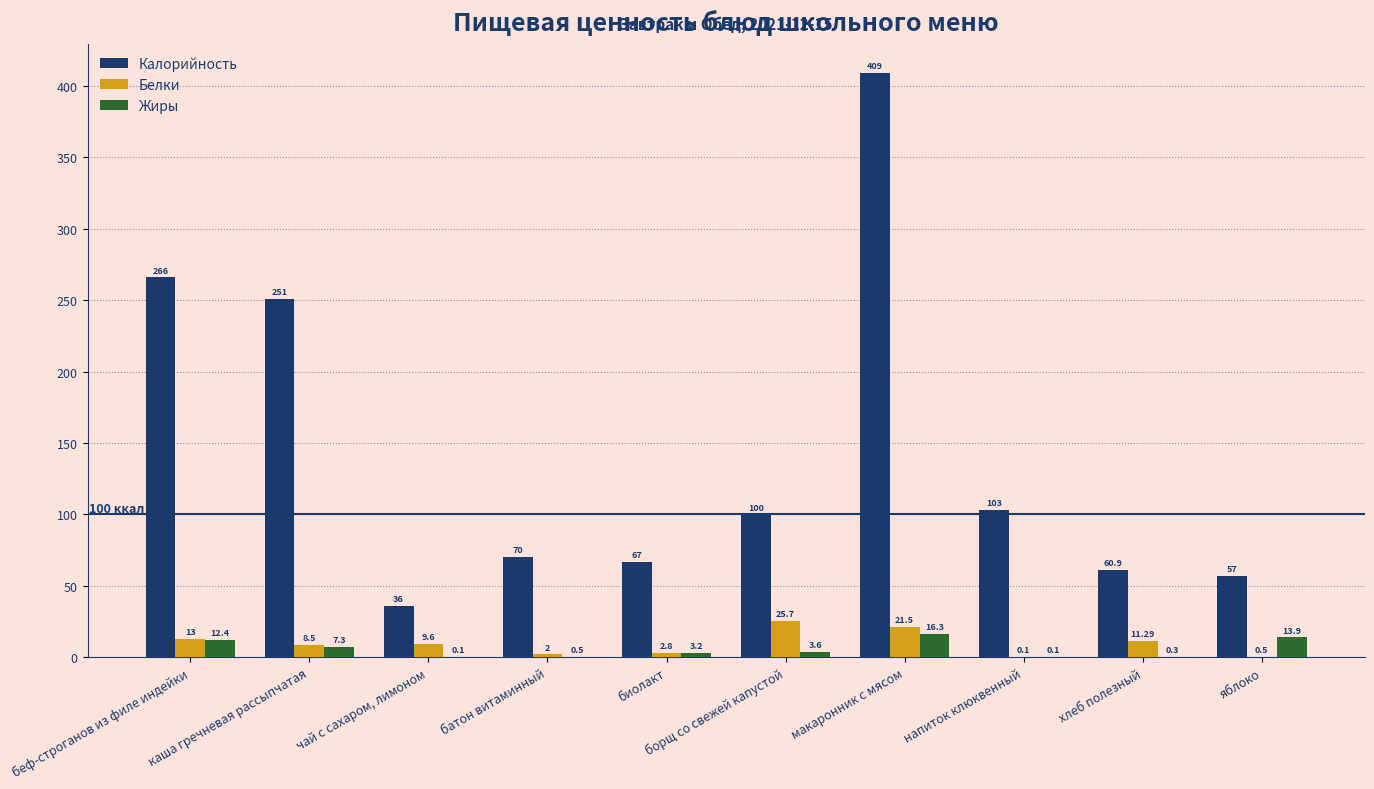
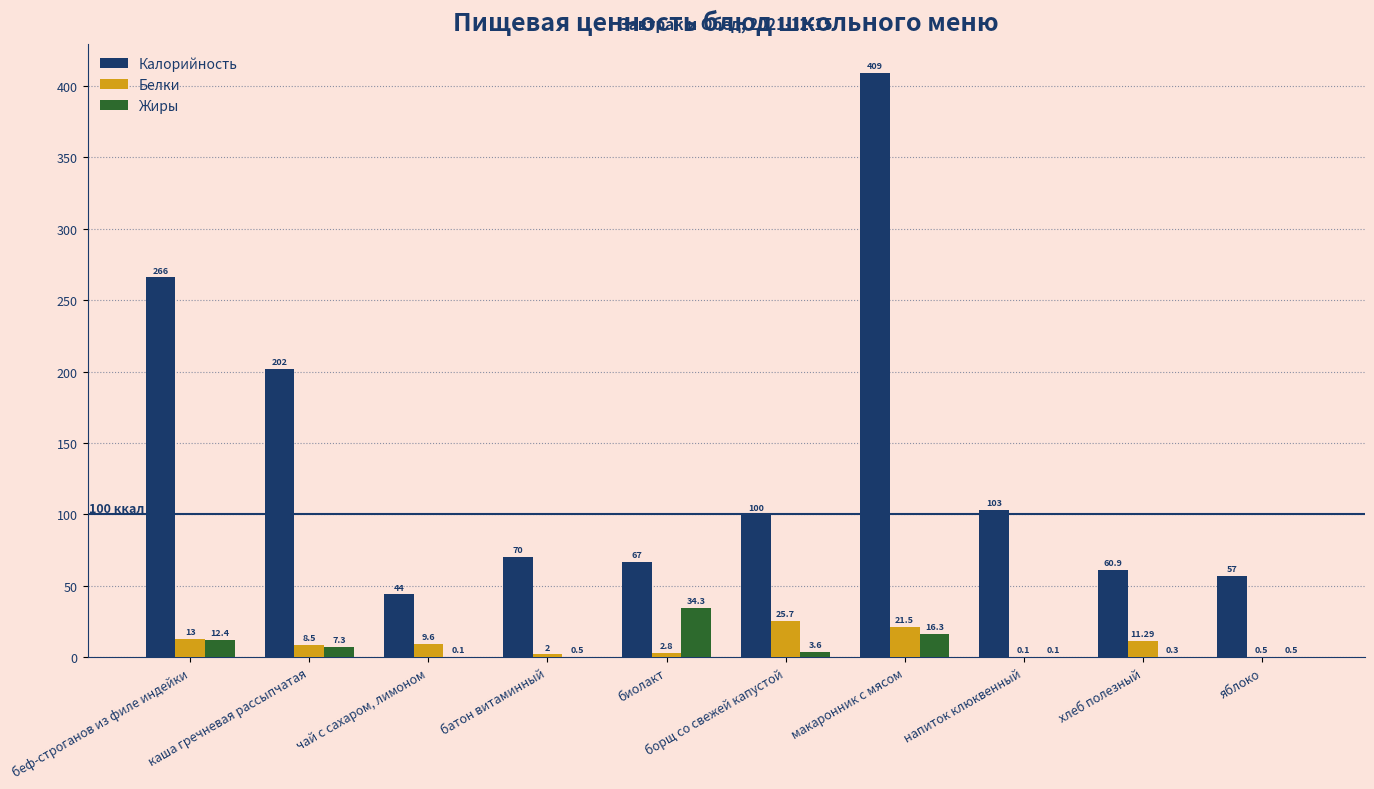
  {
    "Калорийность": {
      "беф-строганов из филе индейки": 266,
-     "каша гречневая рассыпчатая": 251,
-     "чай с сахаром, лимоном": 36,
+     "каша гречневая рассыпчатая": 202,
+     "чай с сахаром, лимоном": 44,
      "батон витаминный": 70,
      "биолакт": 67,
      "борщ со свежей капустой": 100,
      "макаронник с мясом": 409,
      "напиток клюквенный": 103,
      "хлеб полезный": 60.9,
      "яблоко": 57
    },
    "Белки": {
      "беф-строганов из филе индейки": 13,
      "каша гречневая рассыпчатая": 8.5,
      "чай с сахаром, лимоном": 9.6,
      "батон витаминный": 2,
      "биолакт": 2.8,
      "борщ со свежей капустой": 25.7,
      "макаронник с мясом": 21.5,
      "напиток клюквенный": 0.1,
      "хлеб полезный": 11.29,
      "яблоко": 0.5
    },
    "Жиры": {
      "беф-строганов из филе индейки": 12.4,
      "каша гречневая рассыпчатая": 7.3,
      "чай с сахаром, лимоном": 0.1,
      "батон витаминный": 0.5,
-     "биолакт": 3.2,
+     "биолакт": 34.3,
      "борщ со свежей капустой": 3.6,
      "макаронник с мясом": 16.3,
      "напиток клюквенный": 0.1,
      "хлеб полезный": 0.3,
-     "яблоко": 13.9
+     "яблоко": 0.5
    }
  }
